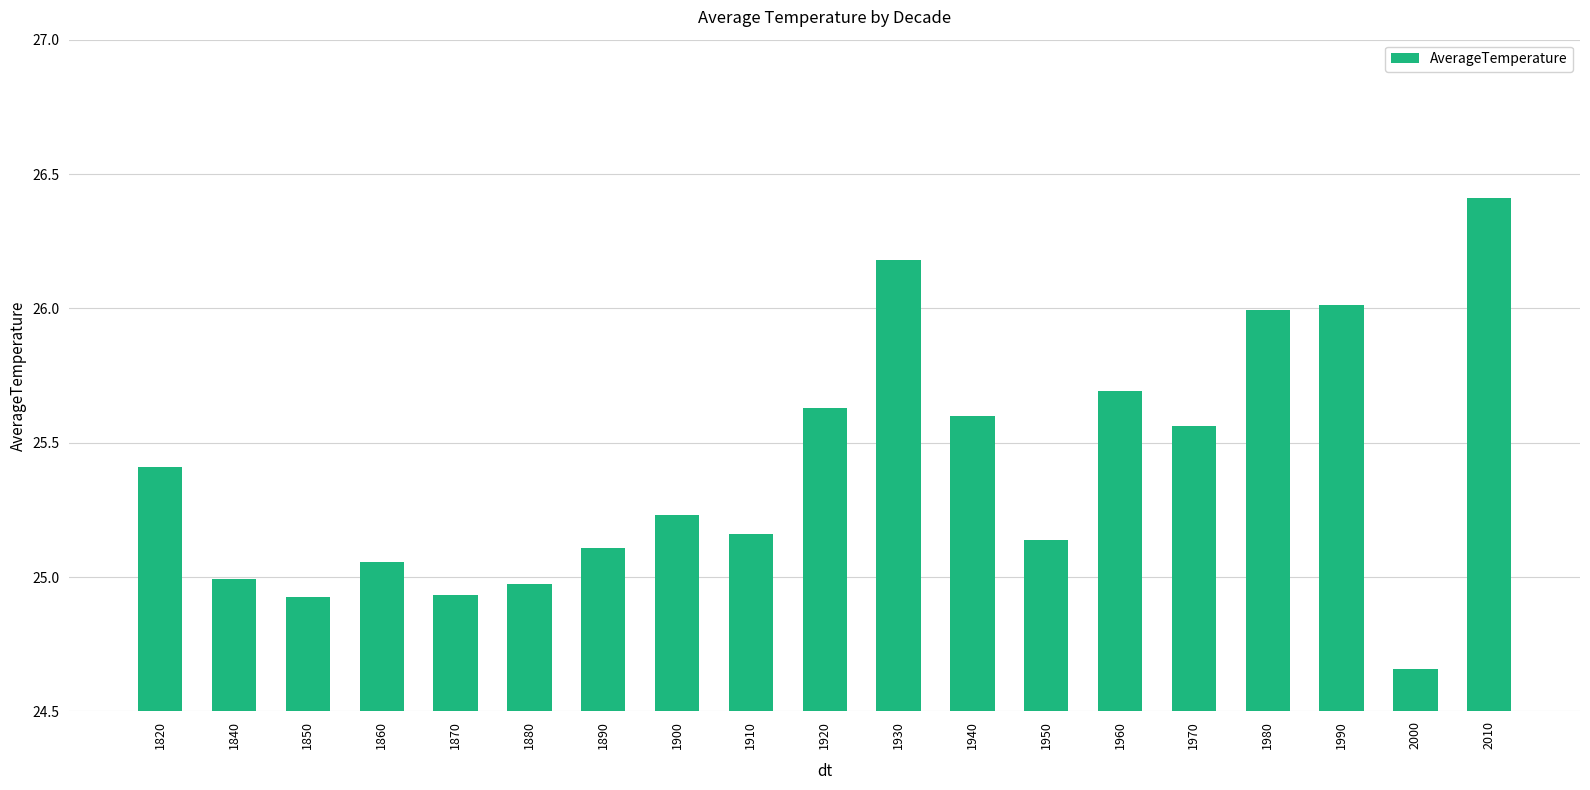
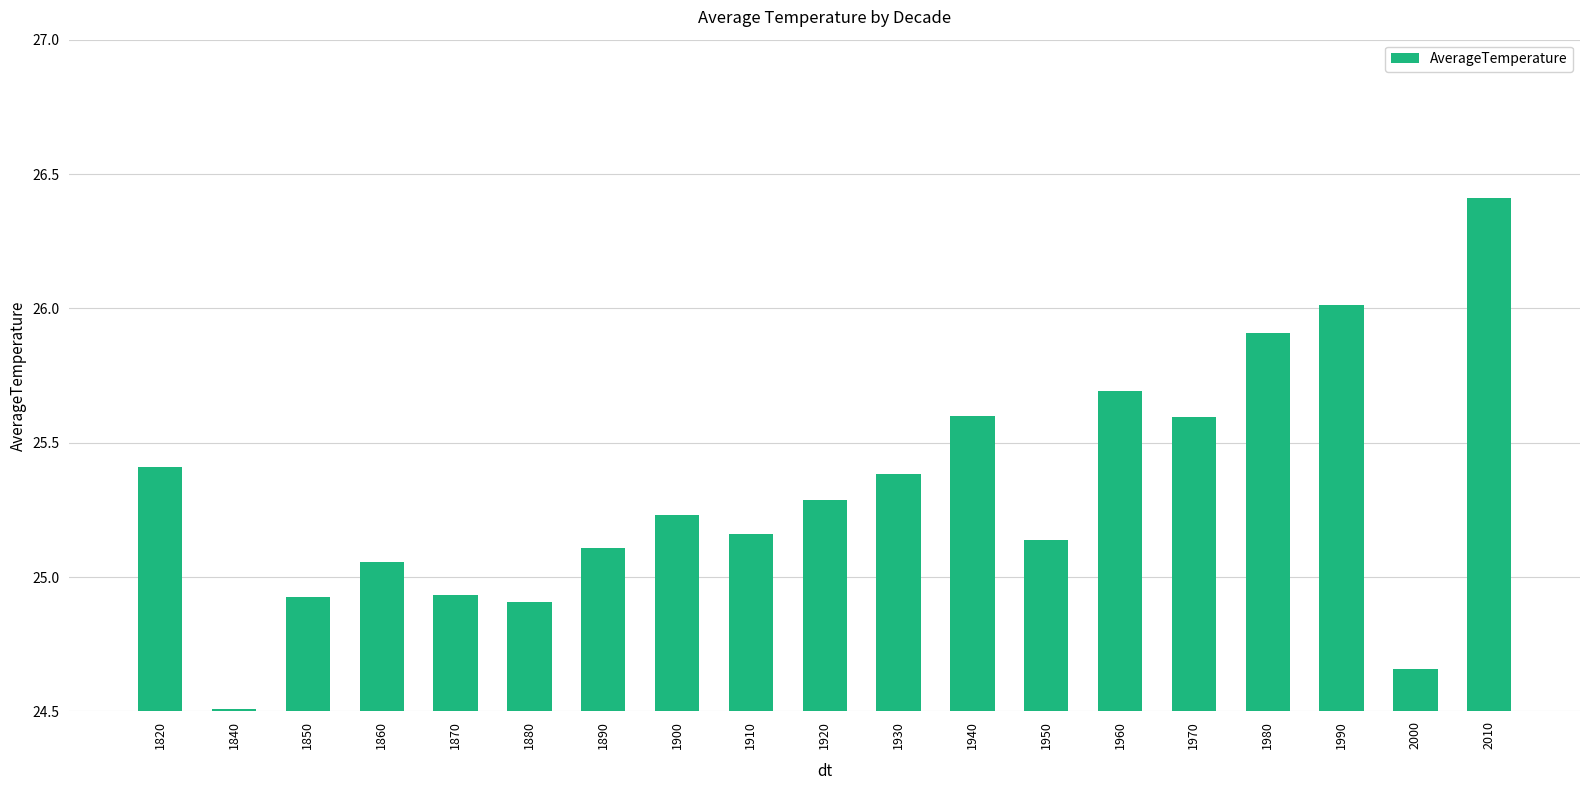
  {
    "1820": 25.41,
-   "1840": 24.99,
+   "1840": 24.51,
    "1850": 24.93,
    "1860": 25.06,
    "1870": 24.93,
-   "1880": 24.97,
+   "1880": 24.91,
    "1890": 25.11,
    "1900": 25.23,
    "1910": 25.16,
-   "1920": 25.63,
-   "1930": 26.18,
+   "1920": 25.29,
+   "1930": 25.38,
    "1940": 25.60,
    "1950": 25.14,
    "1960": 25.69,
-   "1970": 25.56,
-   "1980": 25.99,
+   "1970": 25.60,
+   "1980": 25.91,
    "1990": 26.01,
    "2000": 24.66,
    "2010": 26.41
  }
